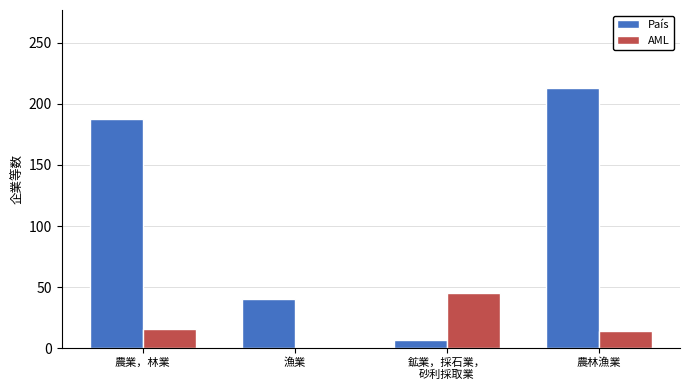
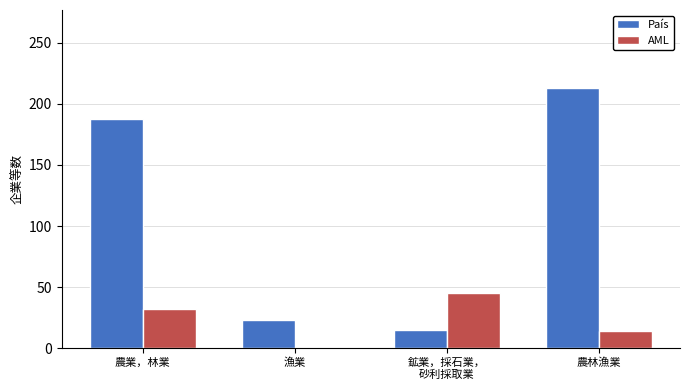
  {
    "País": {
      "農業，林業": 188,
-     "漁業": 40,
-     "鉱業，採石業， 砂利採取業": 7,
+     "漁業": 23,
+     "鉱業，採石業， 砂利採取業": 15,
      "農林漁業": 213
    },
    "AML": {
-     "農業，林業": 16,
+     "農業，林業": 32,
      "漁業": 0,
      "鉱業，採石業， 砂利採取業": 45,
      "農林漁業": 14
    }
  }
